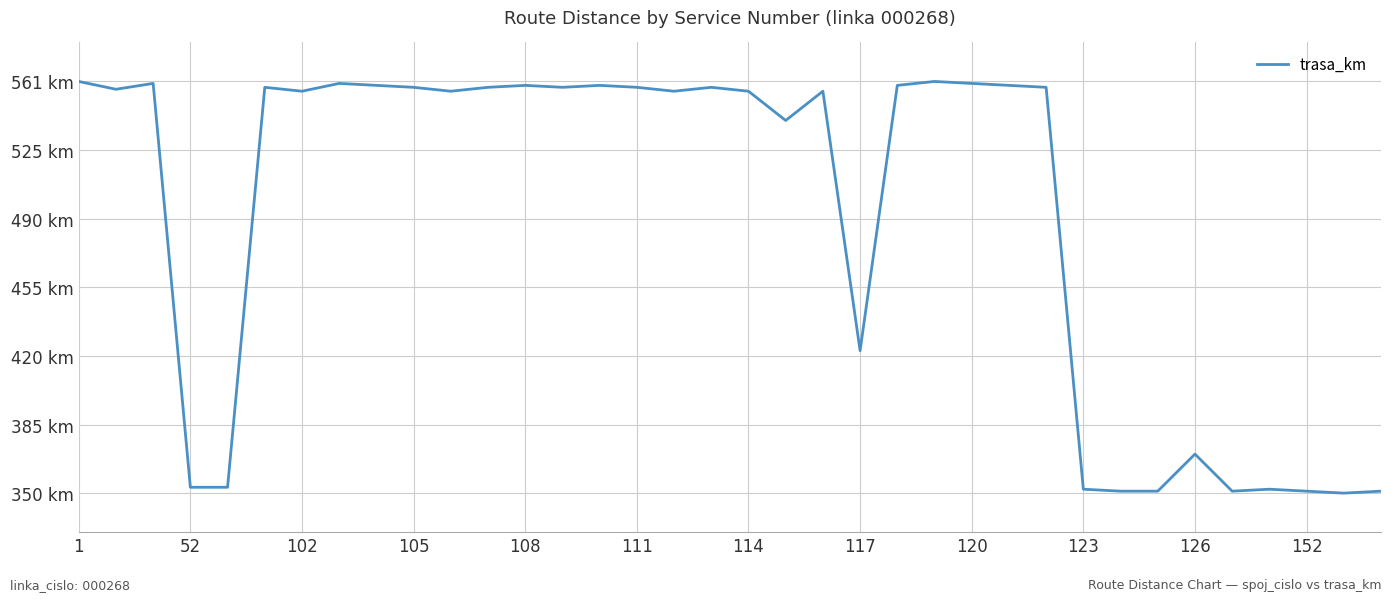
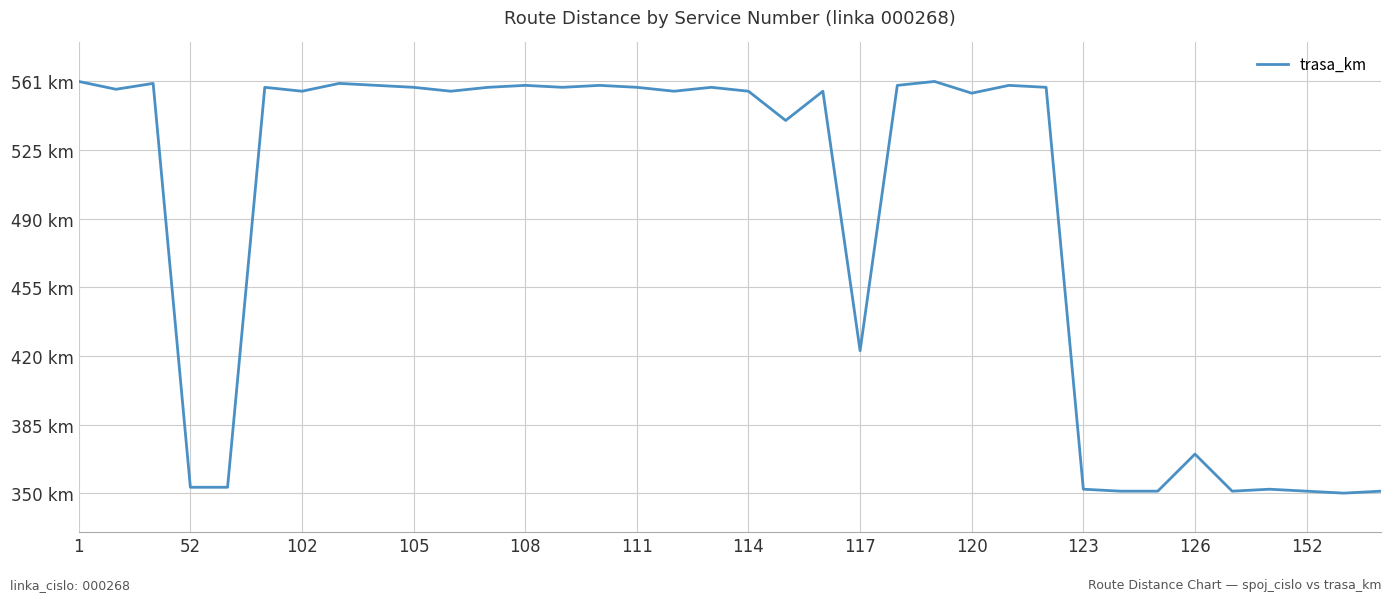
  {
    "52": "353 km",
    "102": "556 km",
    "105": "558 km",
    "108": "559 km",
    "111": "558 km",
    "114": "556 km",
    "117": "423 km",
-   "120": "560 km",
+   "120": "555 km",
    "123": "352 km",
    "126": "370 km",
    "152": "351 km"
  }
